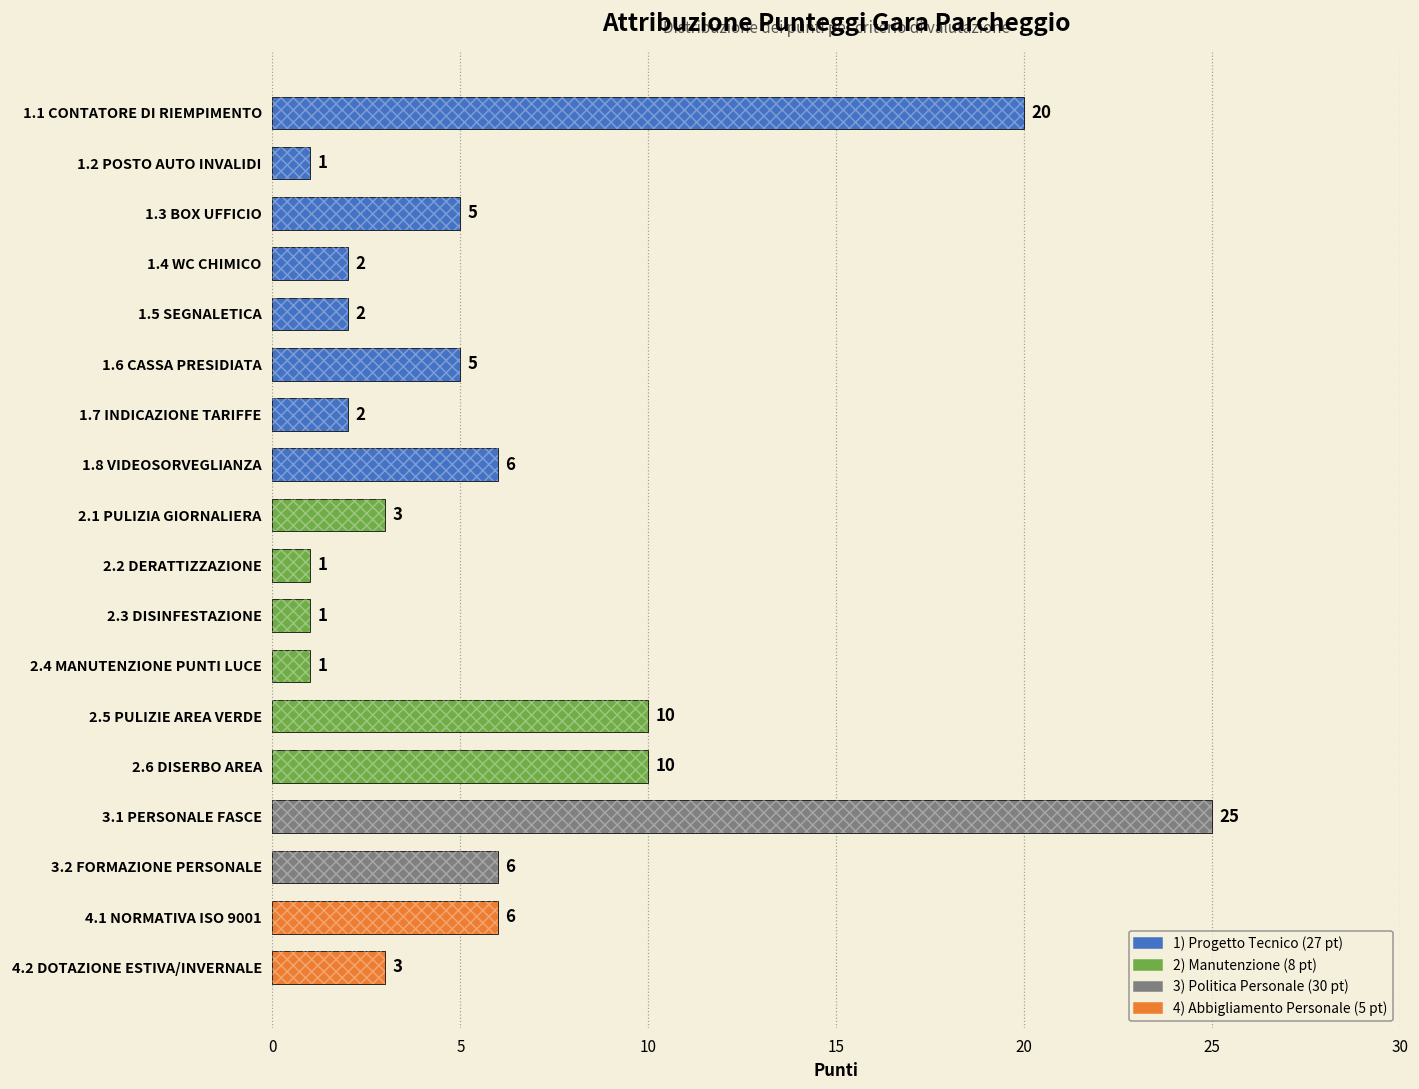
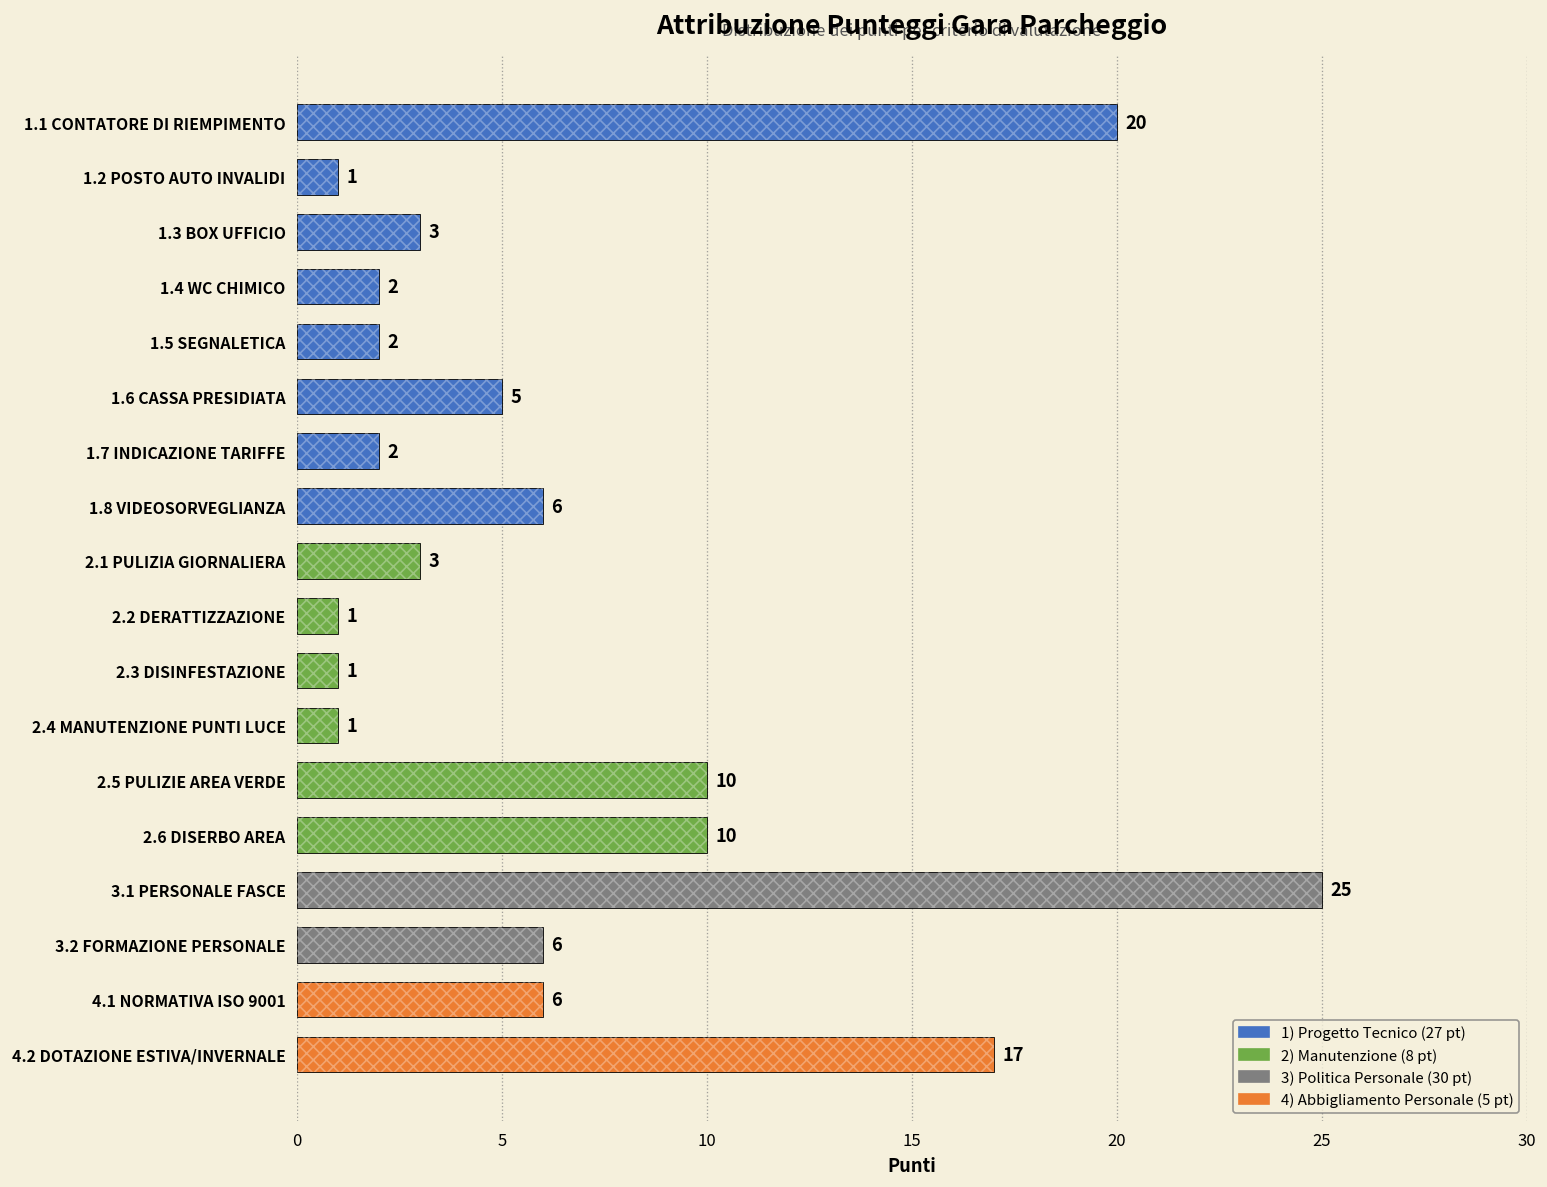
  {
    "1.1 CONTATORE DI RIEMPIMENTO": 20,
    "1.2 POSTO AUTO INVALIDI": 1,
-   "1.3 BOX UFFICIO": 5,
+   "1.3 BOX UFFICIO": 3,
    "1.4 WC CHIMICO": 2,
    "1.5 SEGNALETICA": 2,
    "1.6 CASSA PRESIDIATA": 5,
    "1.7 INDICAZIONE TARIFFE": 2,
    "1.8 VIDEOSORVEGLIANZA": 6,
    "2.1 PULIZIA GIORNALIERA": 3,
    "2.2 DERATTIZZAZIONE": 1,
    "2.3 DISINFESTAZIONE": 1,
    "2.4 MANUTENZIONE PUNTI LUCE": 1,
    "2.5 PULIZIE AREA VERDE": 10,
    "2.6 DISERBO AREA": 10,
    "3.1 PERSONALE FASCE": 25,
    "3.2 FORMAZIONE PERSONALE": 6,
    "4.1 NORMATIVA ISO 9001": 6,
-   "4.2 DOTAZIONE ESTIVA/INVERNALE": 3
+   "4.2 DOTAZIONE ESTIVA/INVERNALE": 17
  }
